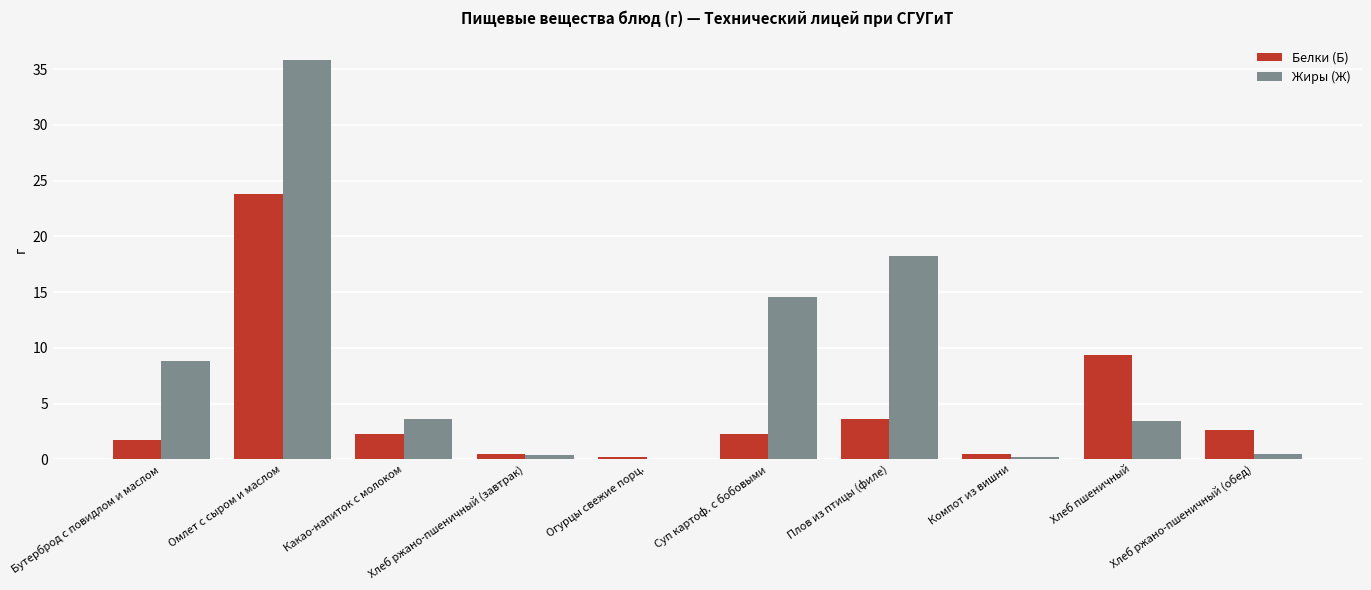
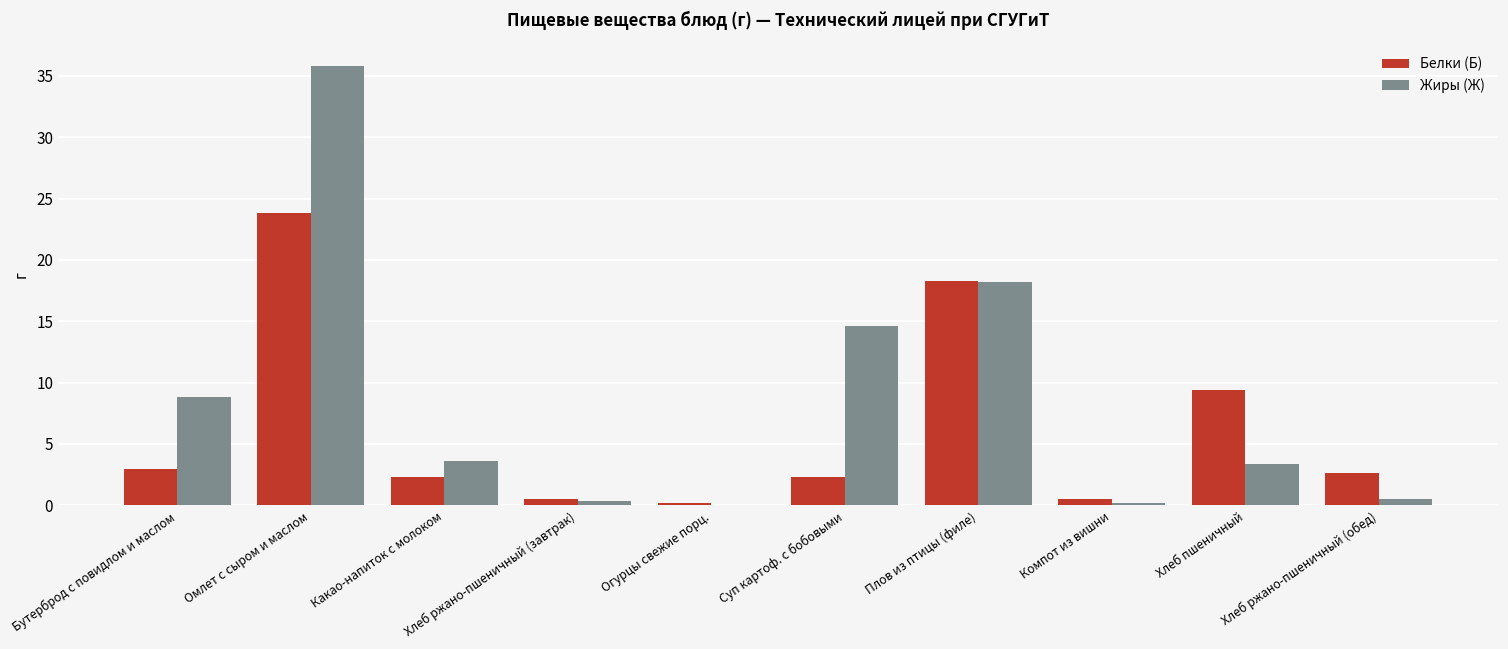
  {
    "Белки (Б)": {
-     "Бутерброд с повидлом и маслом": 1.7,
+     "Бутерброд с повидлом и маслом": 3.0,
      "Омлет с сыром и маслом": 23.8,
      "Какао-напиток с молоком": 2.3,
      "Хлеб ржано-пшеничный (завтрак)": 0.5,
      "Суп картоф. с бобовыми": 2.3,
-     "Плов из птицы (филе)": 3.6,
+     "Плов из птицы (филе)": 18.3,
      "Компот из вишни": 0.5,
      "Хлеб пшеничный": 9.4,
      "Хлеб ржано-пшеничный (обед)": 2.6
    },
    "Жиры (Ж)": {
      "Бутерброд с повидлом и маслом": 8.8,
      "Омлет с сыром и маслом": 35.8,
      "Какао-напиток с молоком": 3.6,
      "Хлеб ржано-пшеничный (завтрак)": 0.4,
      "Огурцы свежие порц.": 0.0,
      "Суп картоф. с бобовыми": 14.6,
      "Плов из птицы (филе)": 18.2,
      "Хлеб пшеничный": 3.4,
      "Хлеб ржано-пшеничный (обед)": 0.5
    }
  }
